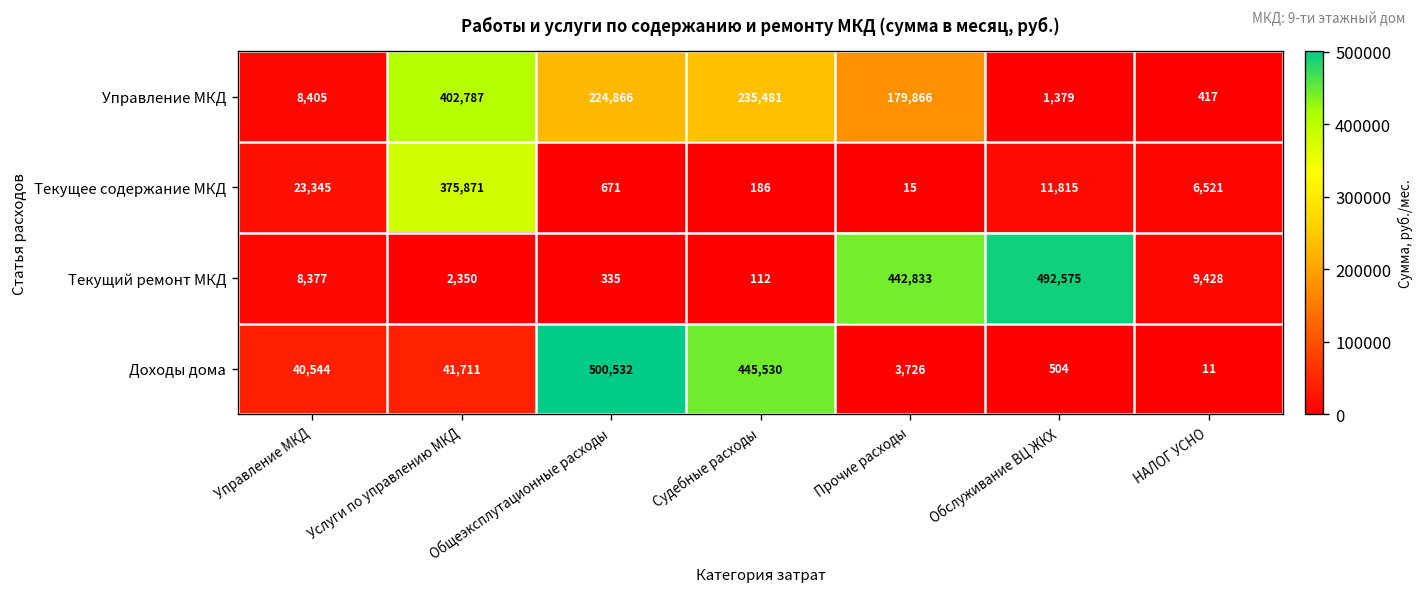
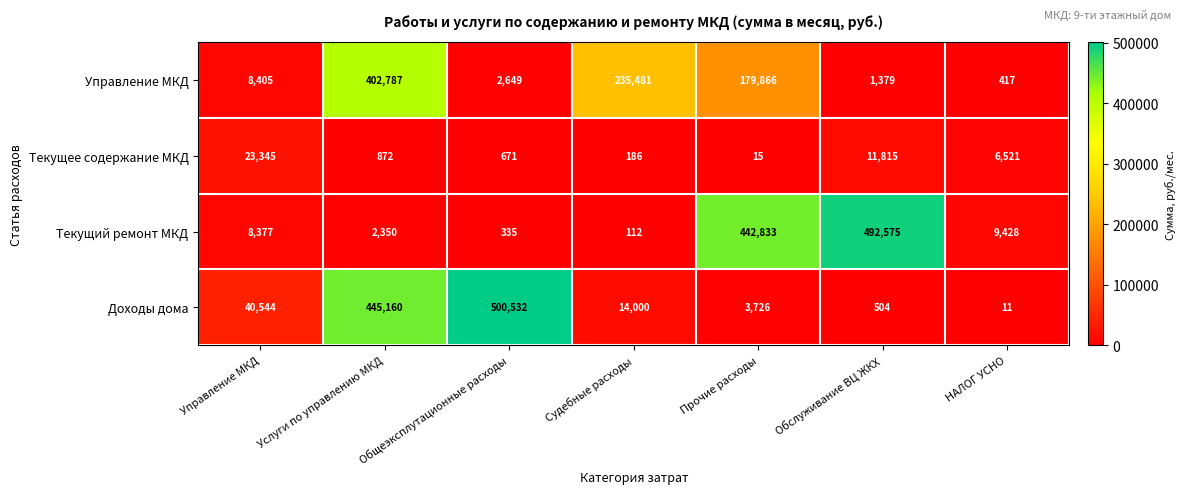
  {
    "Управление МКД": {
      "Управление МКД": "8,405",
      "Услуги по управлению МКД": "402,787",
-     "Общеэксплутационные расходы": "224,866",
+     "Общеэксплутационные расходы": "2,649",
      "Судебные расходы": "235,481",
      "Прочие расходы": "179,866",
      "Обслуживание ВЦ ЖКХ": "1,379",
      "НАЛОГ УСНО": "417"
    },
    "Текущее содержание МКД": {
      "Управление МКД": "23,345",
-     "Услуги по управлению МКД": "375,871",
+     "Услуги по управлению МКД": "872",
      "Общеэксплутационные расходы": "671",
      "Судебные расходы": "186",
      "Прочие расходы": "15",
      "Обслуживание ВЦ ЖКХ": "11,815",
      "НАЛОГ УСНО": "6,521"
    },
    "Текущий ремонт МКД": {
      "Управление МКД": "8,377",
      "Услуги по управлению МКД": "2,350",
      "Общеэксплутационные расходы": "335",
      "Судебные расходы": "112",
      "Прочие расходы": "442,833",
      "Обслуживание ВЦ ЖКХ": "492,575",
      "НАЛОГ УСНО": "9,428"
    },
    "Доходы дома": {
      "Управление МКД": "40,544",
-     "Услуги по управлению МКД": "41,711",
+     "Услуги по управлению МКД": "445,160",
      "Общеэксплутационные расходы": "500,532",
-     "Судебные расходы": "445,530",
+     "Судебные расходы": "14,000",
      "Прочие расходы": "3,726",
      "Обслуживание ВЦ ЖКХ": "504",
      "НАЛОГ УСНО": "11"
    }
  }
